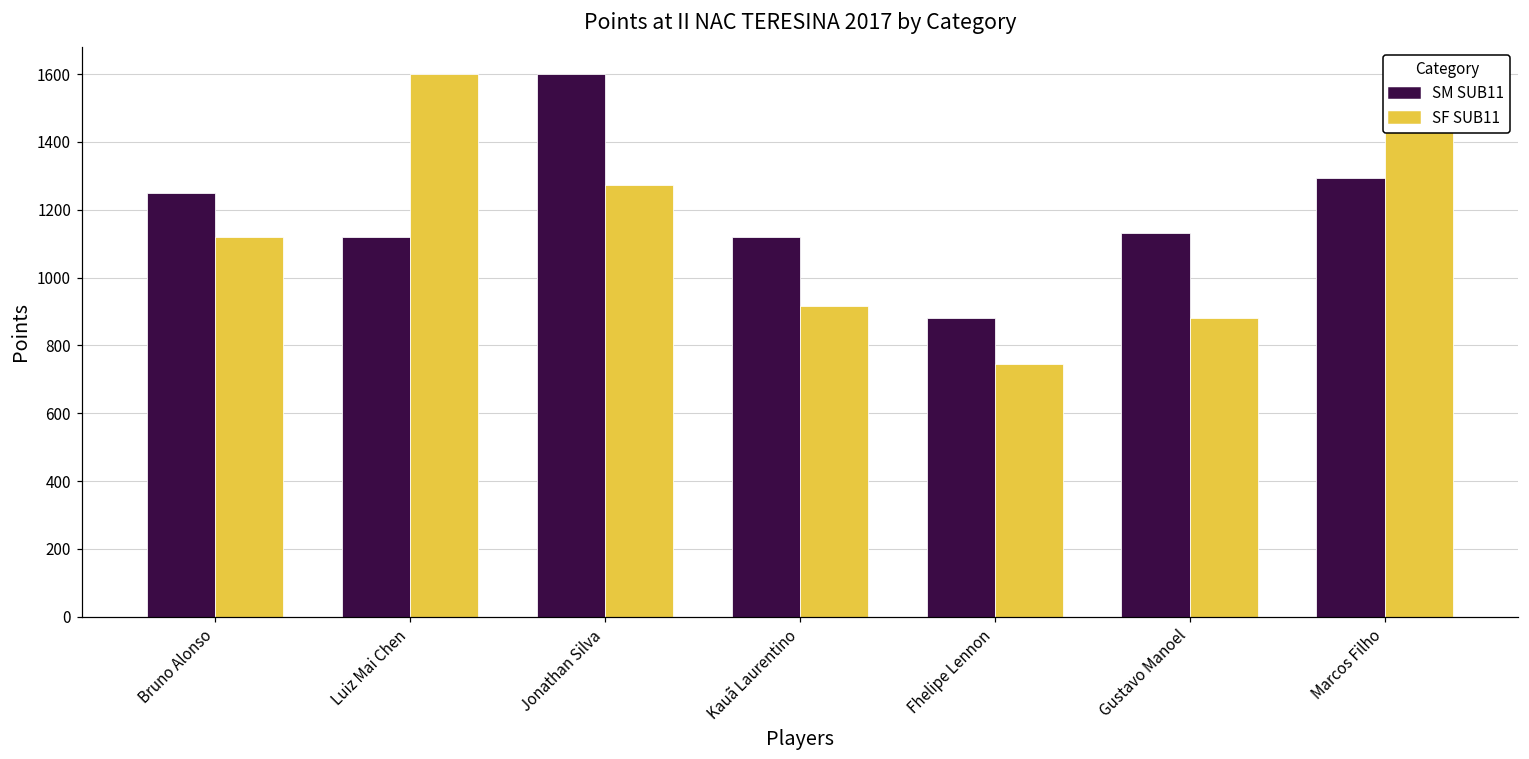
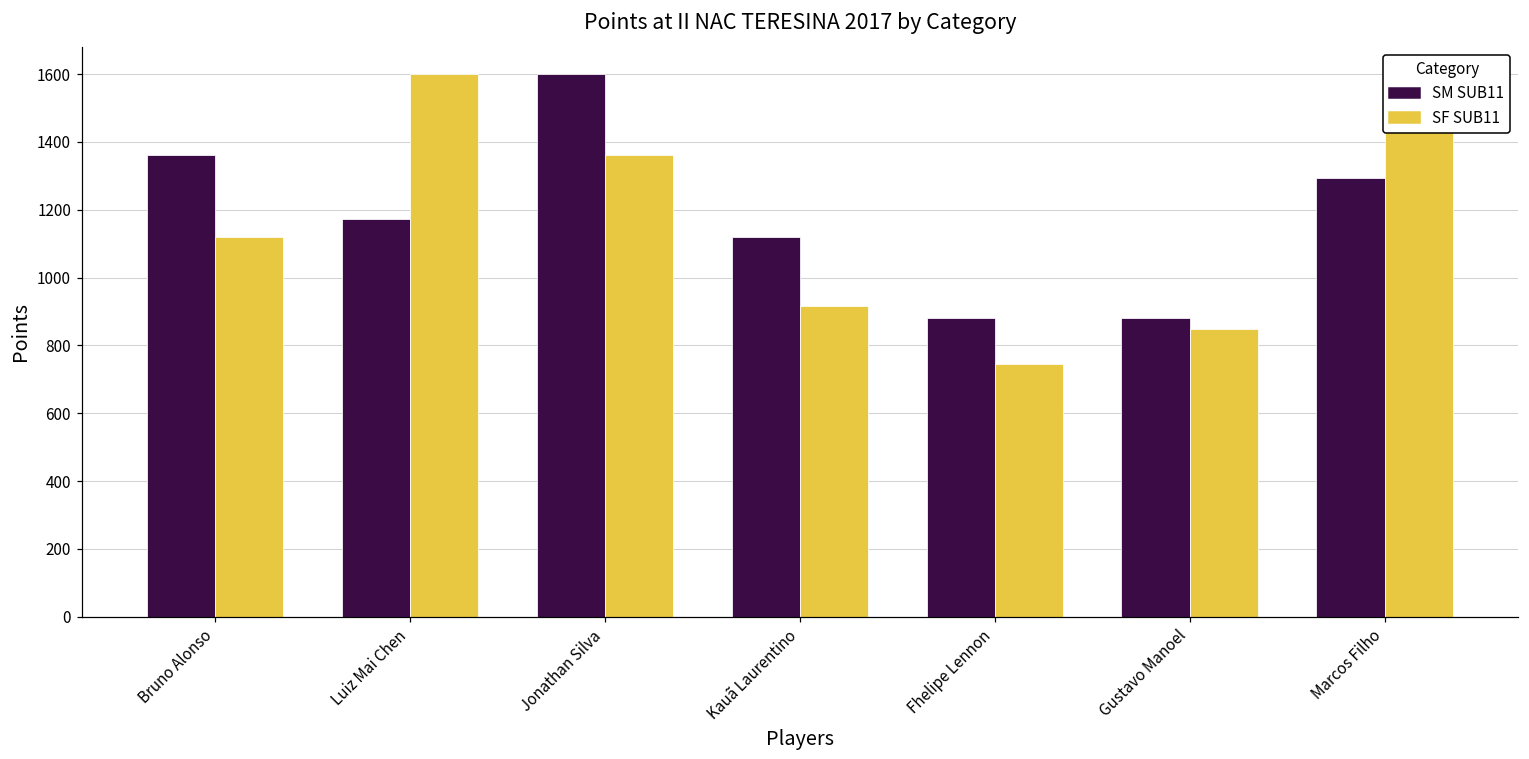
  {
    "SM SUB11": {
-     "Bruno Alonso": 1250,
-     "Luiz Mai Chen": 1120,
+     "Bruno Alonso": 1360,
+     "Luiz Mai Chen": 1170,
      "Jonathan Silva": 1600,
      "Kauã Laurentino": 1120,
      "Fhelipe Lennon": 880,
-     "Gustavo Manoel": 1130,
+     "Gustavo Manoel": 880,
      "Marcos Filho": 1300
    },
    "SF SUB11": {
      "Bruno Alonso": 1120,
      "Luiz Mai Chen": 1600,
-     "Jonathan Silva": 1270,
+     "Jonathan Silva": 1360,
      "Kauã Laurentino": 920,
      "Fhelipe Lennon": 750,
-     "Gustavo Manoel": 880
+     "Gustavo Manoel": 850
    }
  }
